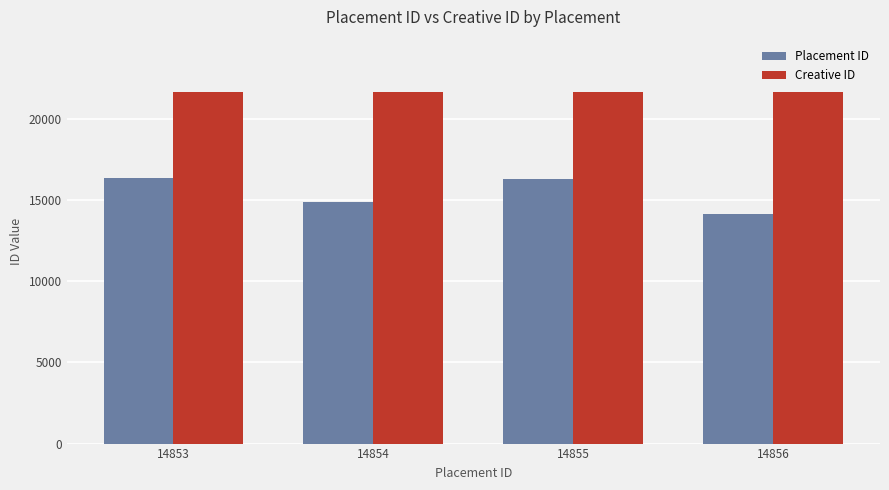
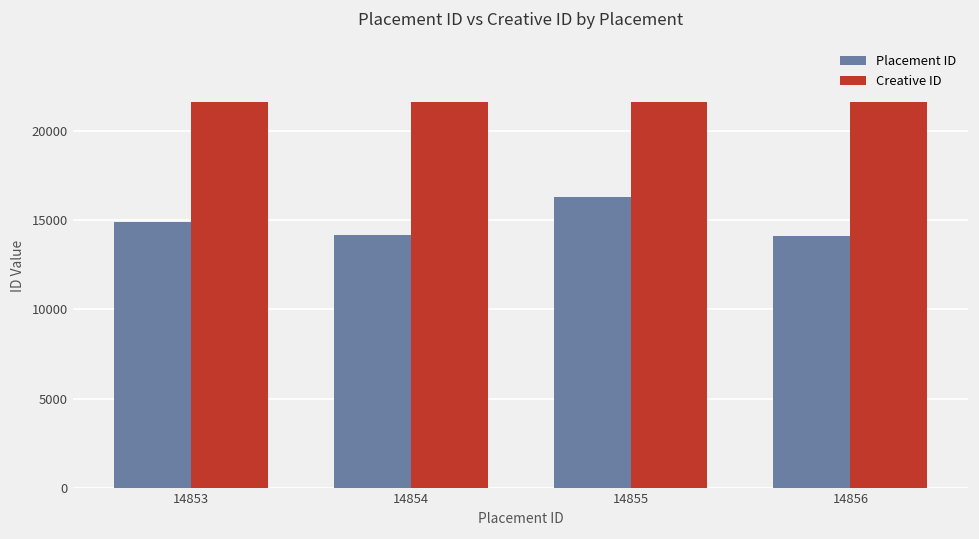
  {
    "Placement ID": {
-     "14853": 16400,
-     "14854": 14900,
+     "14853": 14900,
+     "14854": 14200,
      "14855": 16300,
      "14856": 14100
    },
    "Creative ID": {
      "14853": 21600,
      "14854": 21600,
      "14855": 21600,
      "14856": 21600
    }
  }
